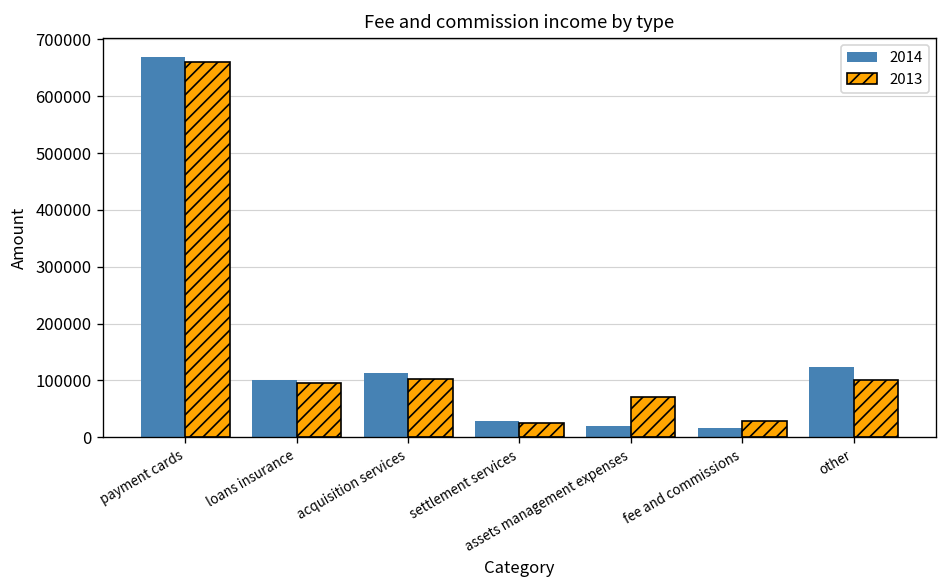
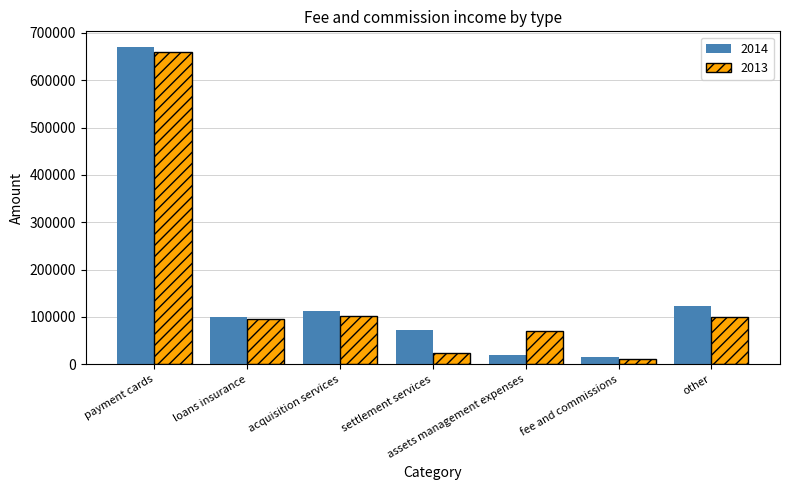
  {
    "2014": {
      "payment cards": 670000,
      "loans insurance": 100000,
      "acquisition services": 110000,
-     "settlement services": 30000,
+     "settlement services": 70000,
      "assets management expenses": 20000,
      "fee and commissions": 20000,
      "other": 120000
    },
    "2013": {
      "payment cards": 660000,
      "loans insurance": 100000,
      "acquisition services": 100000,
      "settlement services": 20000,
      "assets management expenses": 70000,
-     "fee and commissions": 30000,
+     "fee and commissions": 10000,
      "other": 100000
    }
  }
